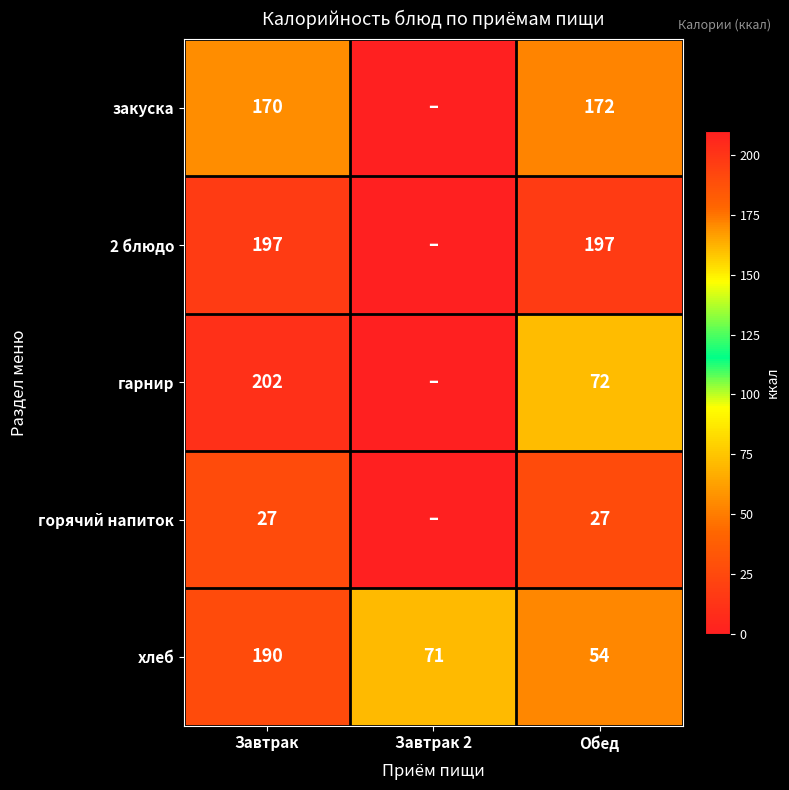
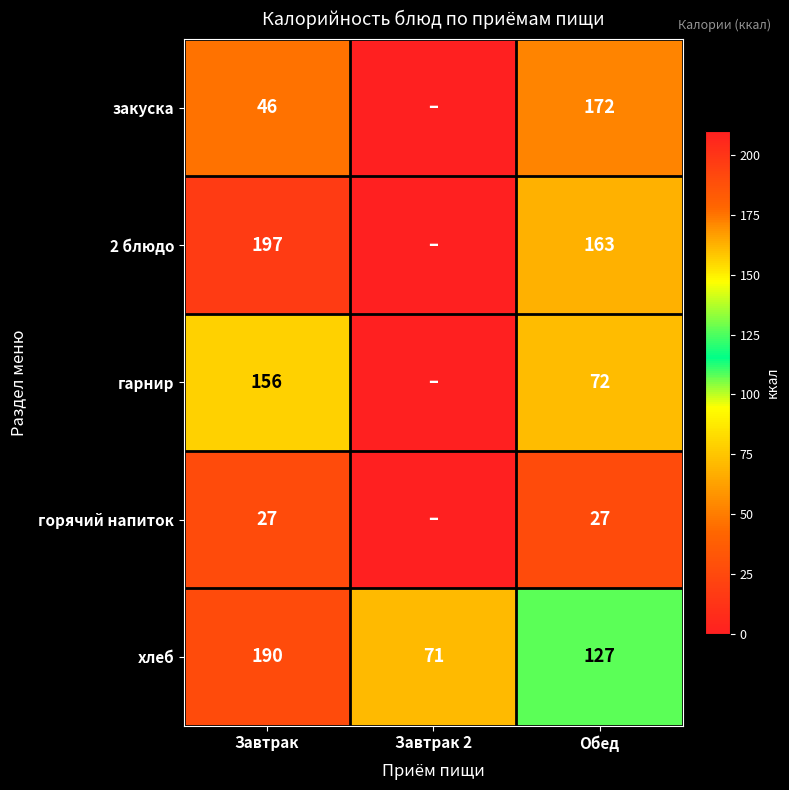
  {
    "закуска": {
-     "Завтрак": 170,
+     "Завтрак": 46,
      "Обед": 172
    },
    "2 блюдо": {
      "Завтрак": 197,
-     "Обед": 197
+     "Обед": 163
    },
    "гарнир": {
-     "Завтрак": 202,
+     "Завтрак": 156,
      "Обед": 72
    },
    "горячий напиток": {
      "Завтрак": 27,
      "Обед": 27
    },
    "хлеб": {
      "Завтрак": 190,
      "Завтрак 2": 71,
-     "Обед": 54
+     "Обед": 127
    }
  }
